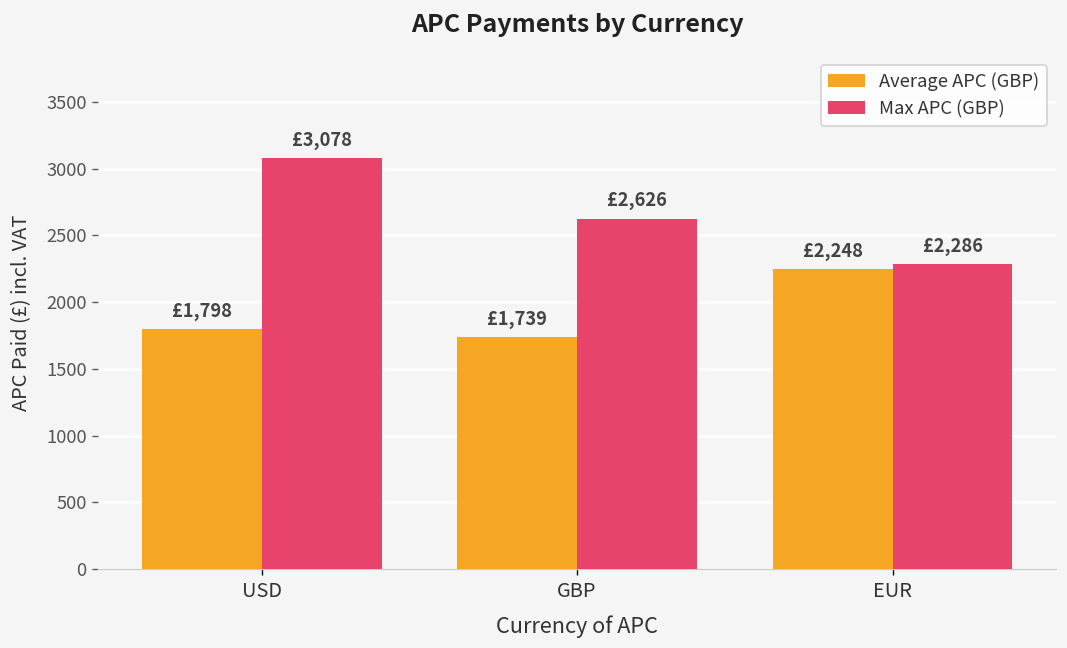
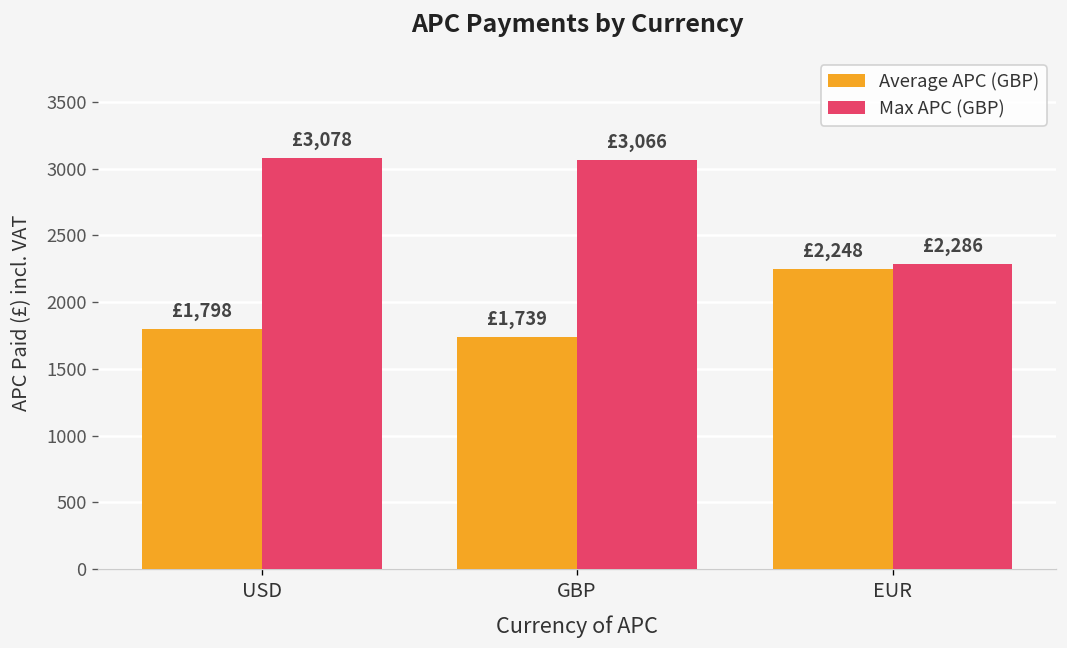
  {
    "Average APC (GBP)": {
      "USD": "£1,798",
      "GBP": "£1,739",
      "EUR": "£2,248"
    },
    "Max APC (GBP)": {
      "USD": "£3,078",
-     "GBP": "£2,626",
+     "GBP": "£3,066",
      "EUR": "£2,286"
    }
  }
